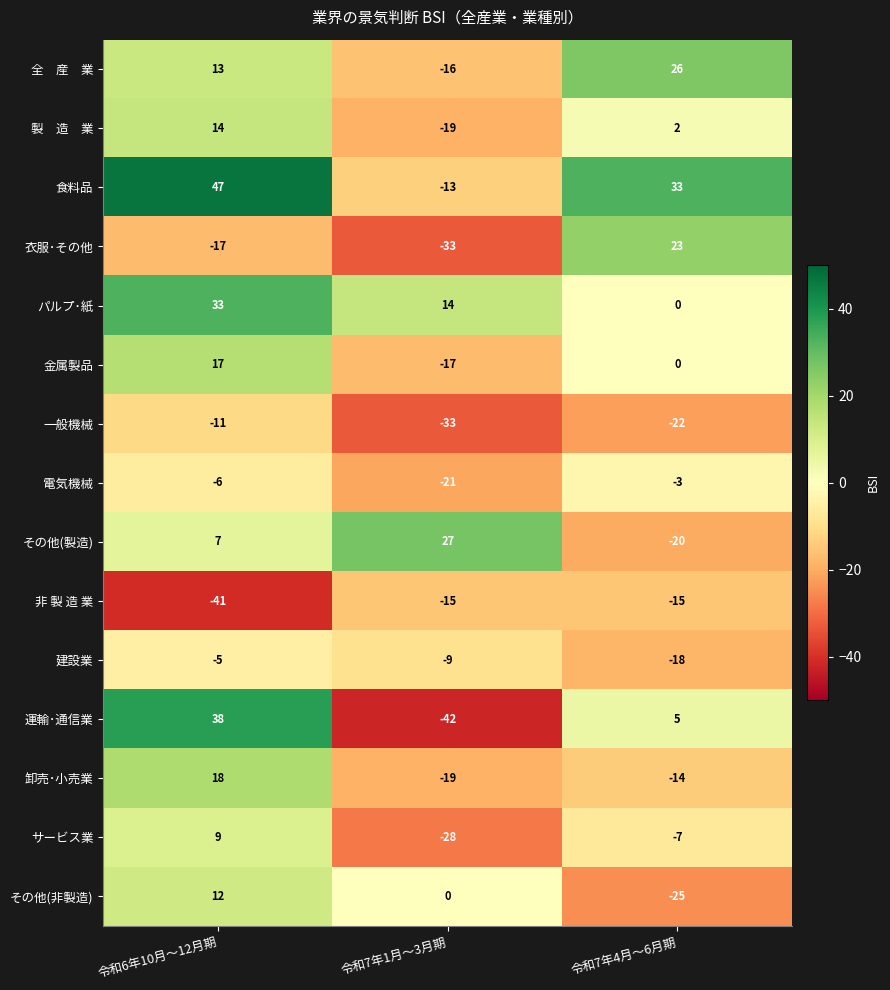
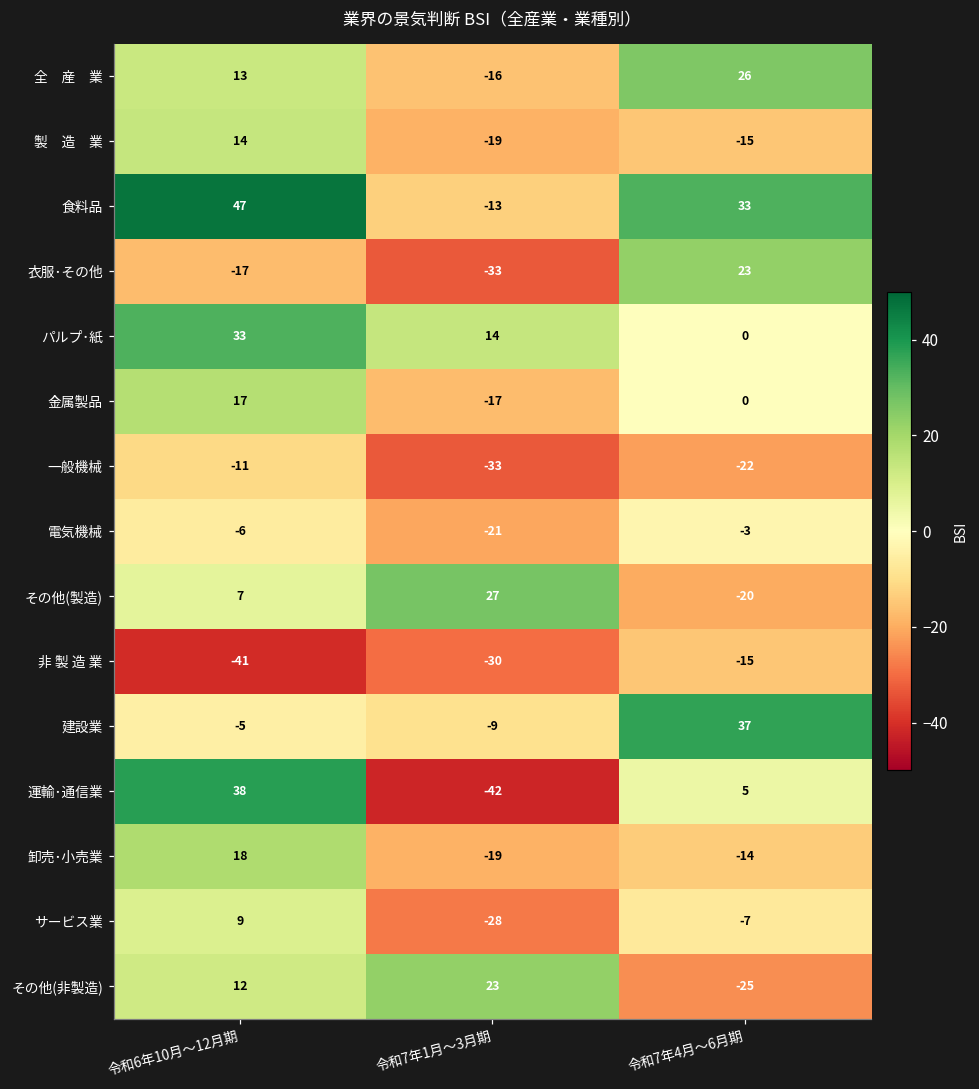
  {
    "全 産 業": {
      "令和6年10月～12月期": 13,
      "令和7年1月～3月期": -16,
      "令和7年4月～6月期": 26
    },
    "製 造 業": {
      "令和6年10月～12月期": 14,
      "令和7年1月～3月期": -19,
-     "令和7年4月～6月期": 2
+     "令和7年4月～6月期": -15
    },
    "食料品": {
      "令和6年10月～12月期": 47,
      "令和7年1月～3月期": -13,
      "令和7年4月～6月期": 33
    },
    "衣服･その他": {
      "令和6年10月～12月期": -17,
      "令和7年1月～3月期": -33,
      "令和7年4月～6月期": 23
    },
    "パルプ･紙": {
      "令和6年10月～12月期": 33,
      "令和7年1月～3月期": 14,
      "令和7年4月～6月期": 0
    },
    "金属製品": {
      "令和6年10月～12月期": 17,
      "令和7年1月～3月期": -17,
      "令和7年4月～6月期": 0
    },
    "一般機械": {
      "令和6年10月～12月期": -11,
      "令和7年1月～3月期": -33,
      "令和7年4月～6月期": -22
    },
    "電気機械": {
      "令和6年10月～12月期": -6,
      "令和7年1月～3月期": -21,
      "令和7年4月～6月期": -3
    },
    "その他(製造)": {
      "令和6年10月～12月期": 7,
      "令和7年1月～3月期": 27,
      "令和7年4月～6月期": -20
    },
    "非 製 造 業": {
      "令和6年10月～12月期": -41,
-     "令和7年1月～3月期": -15,
+     "令和7年1月～3月期": -30,
      "令和7年4月～6月期": -15
    },
    "建設業": {
      "令和6年10月～12月期": -5,
      "令和7年1月～3月期": -9,
-     "令和7年4月～6月期": -18
+     "令和7年4月～6月期": 37
    },
    "運輸･通信業": {
      "令和6年10月～12月期": 38,
      "令和7年1月～3月期": -42,
      "令和7年4月～6月期": 5
    },
    "卸売･小売業": {
      "令和6年10月～12月期": 18,
      "令和7年1月～3月期": -19,
      "令和7年4月～6月期": -14
    },
    "サービス業": {
      "令和6年10月～12月期": 9,
      "令和7年1月～3月期": -28,
      "令和7年4月～6月期": -7
    },
    "その他(非製造)": {
      "令和6年10月～12月期": 12,
-     "令和7年1月～3月期": 0,
+     "令和7年1月～3月期": 23,
      "令和7年4月～6月期": -25
    }
  }
